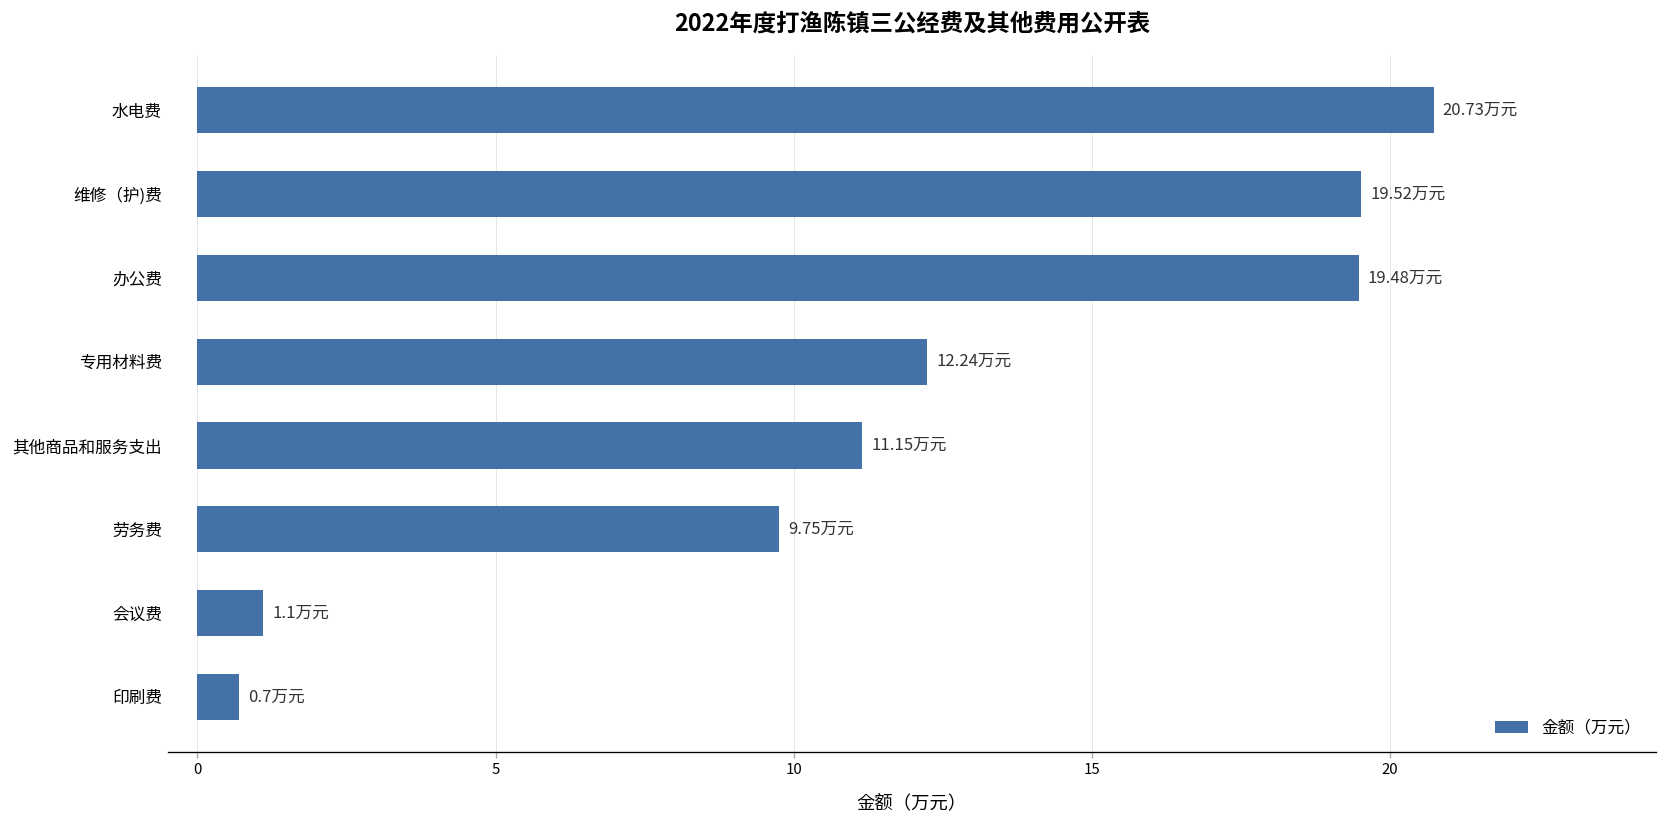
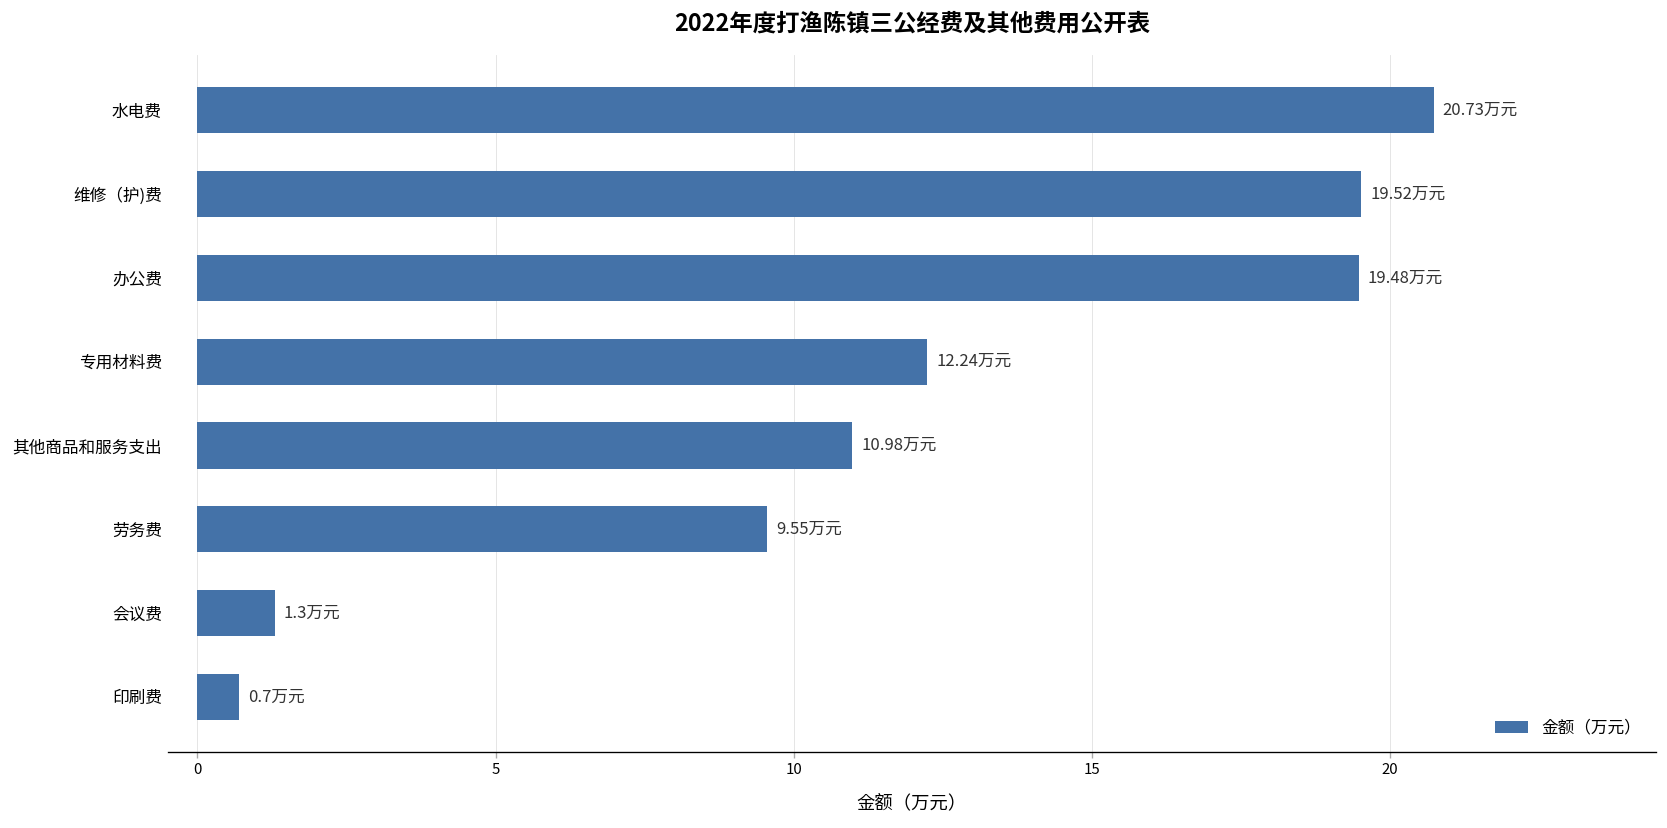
  {
    "水电费": 20.73,
    "维修（护)费": 19.52,
    "办公费": 19.48,
    "专用材料费": 12.24,
-   "其他商品和服务支出": 11.15,
-   "劳务费": 9.75,
-   "会议费": 1.1,
+   "其他商品和服务支出": 10.98,
+   "劳务费": 9.55,
+   "会议费": 1.3,
    "印刷费": 0.7
  }
